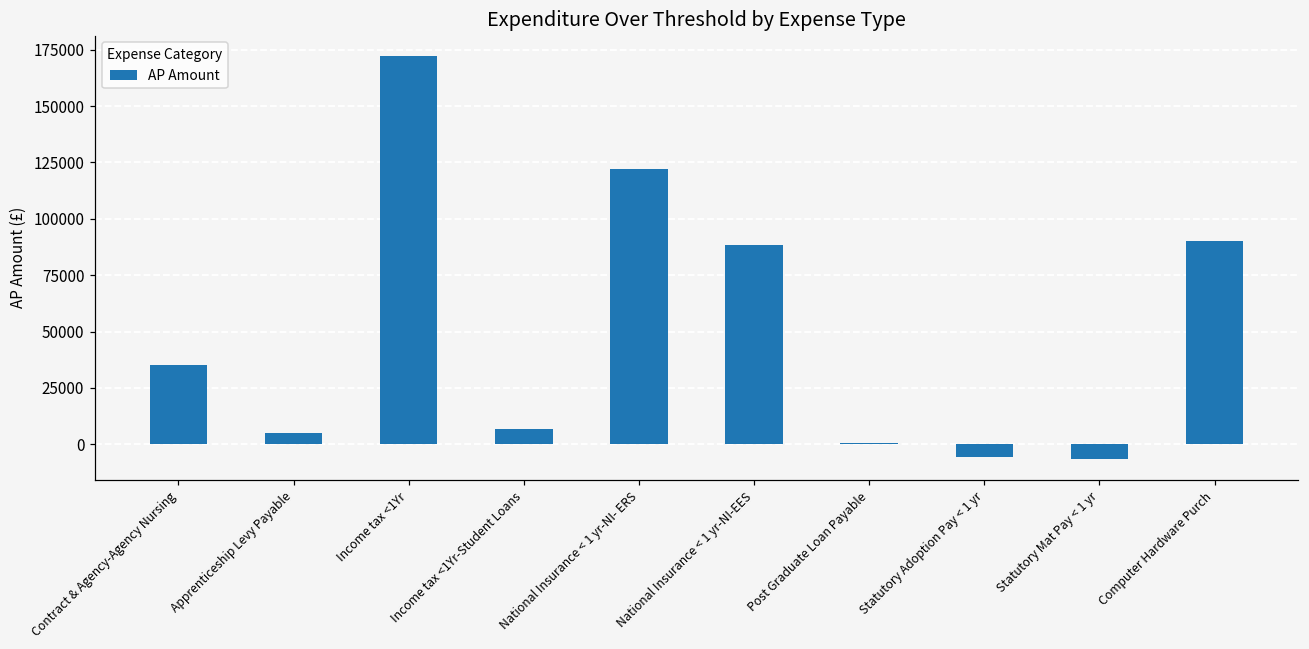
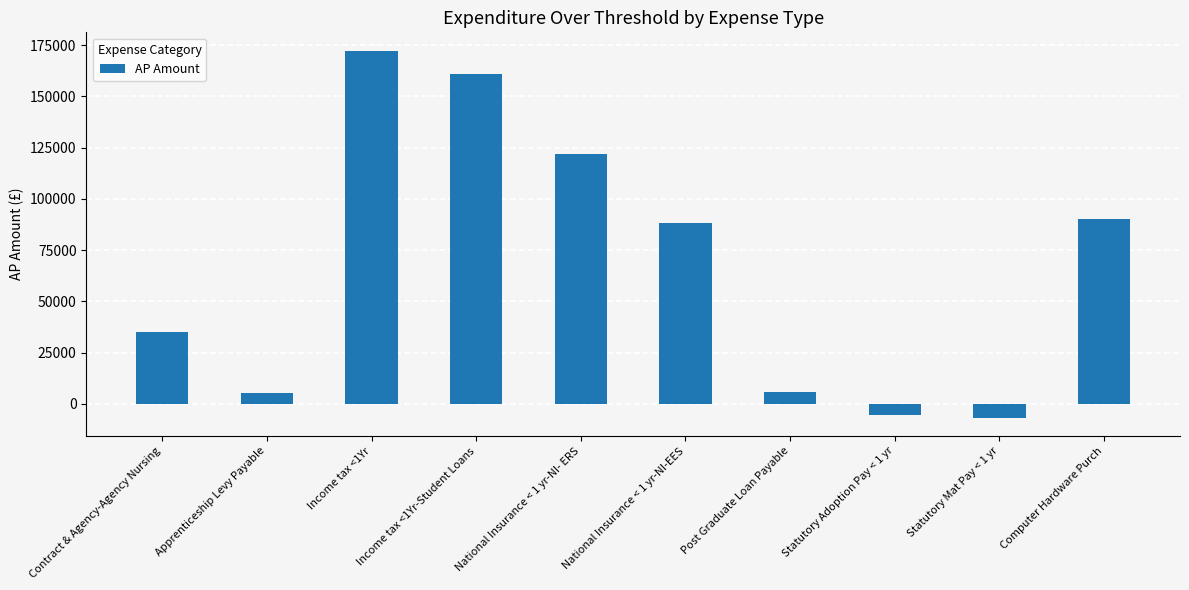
  {
    "Contract & Agency-Agency Nursing": 35000,
    "Apprenticeship Levy Payable": 5000,
    "Income tax <1Yr": 172000,
-   "Income tax <1Yr-Student Loans": 7000,
+   "Income tax <1Yr-Student Loans": 161000,
    "National Insurance < 1 yr-NI- ERS": 122000,
    "National Insurance < 1 yr-NI-EES": 88000,
-   "Post Graduate Loan Payable": 1000,
+   "Post Graduate Loan Payable": 6000,
    "Statutory Adoption Pay < 1 yr": -5000,
    "Statutory Mat Pay < 1 yr": -7000,
    "Computer Hardware Purch": 90000
  }
